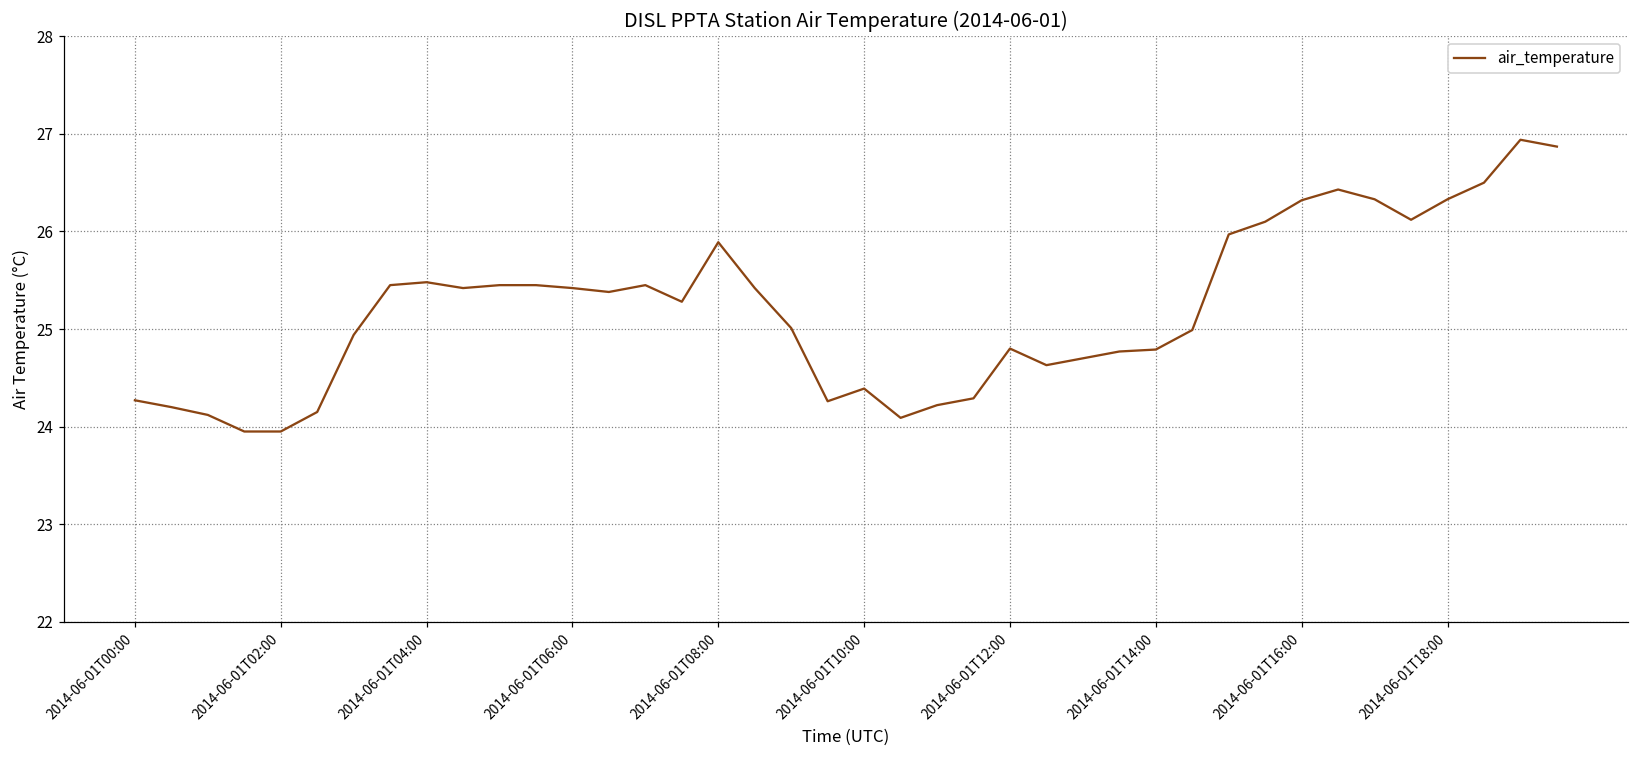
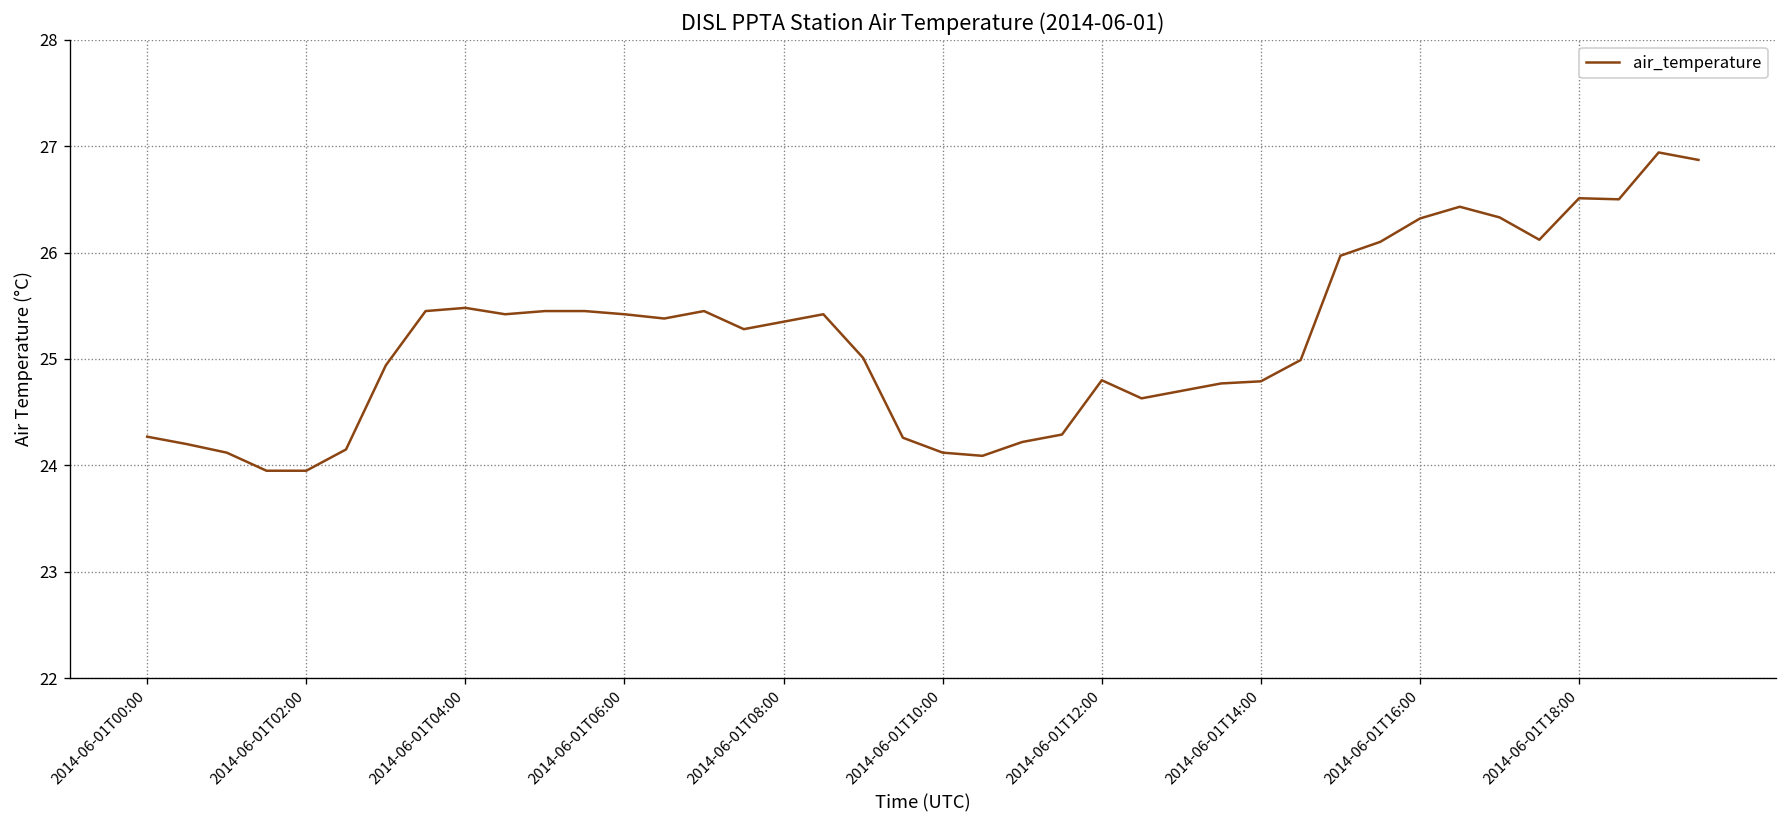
  {
    "2014-06-01T00:00": 24.3,
    "2014-06-01T02:00": 24.0,
    "2014-06-01T04:00": 25.5,
    "2014-06-01T06:00": 25.4,
-   "2014-06-01T08:00": 25.9,
-   "2014-06-01T10:00": 24.4,
+   "2014-06-01T08:00": 25.4,
+   "2014-06-01T10:00": 24.1,
    "2014-06-01T12:00": 24.8,
    "2014-06-01T14:00": 24.8,
    "2014-06-01T16:00": 26.3,
-   "2014-06-01T18:00": 26.3
+   "2014-06-01T18:00": 26.5
  }
